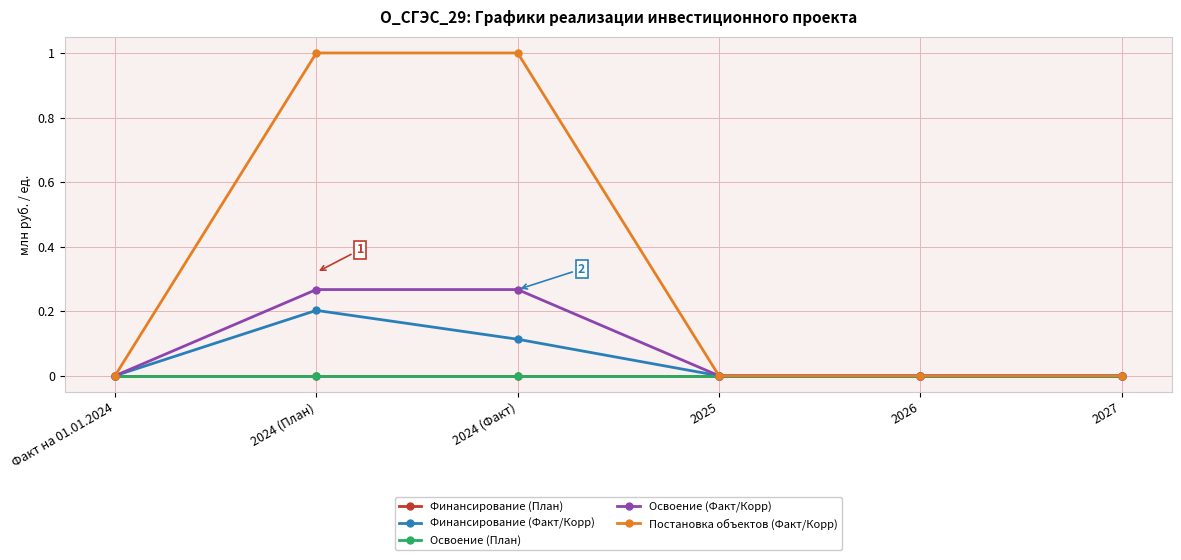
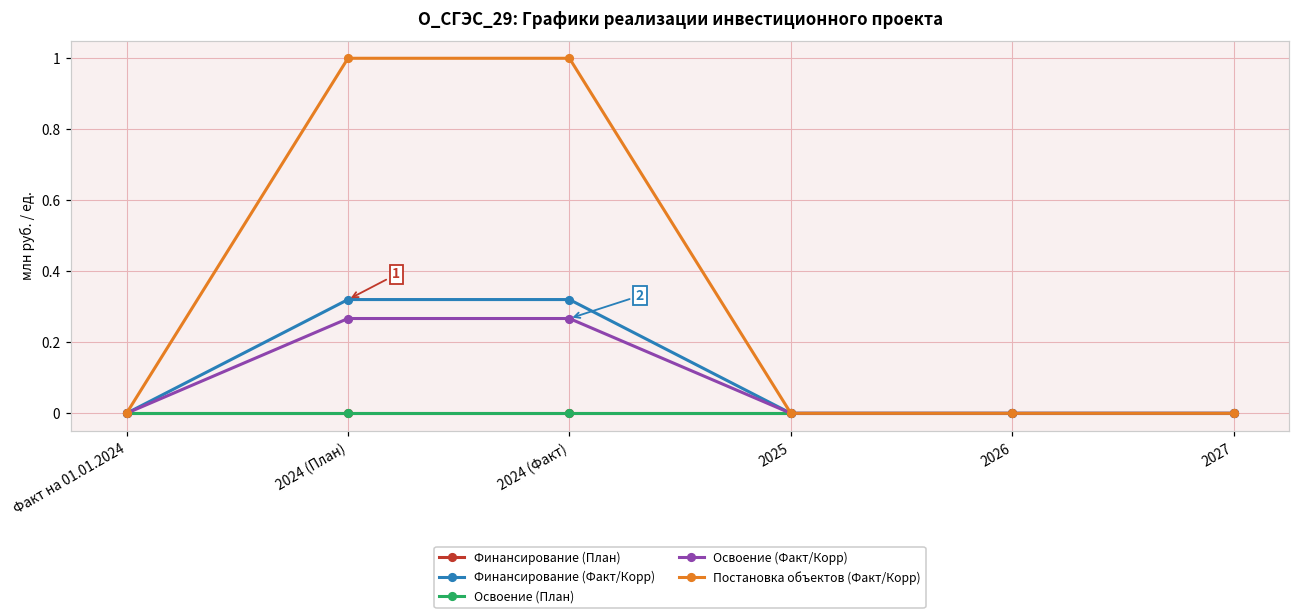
  {
    "Освоение (План)": {
      "2024 (План)": 0.00,
      "2024 (Факт)": 0.00
    },
    "Финансирование (Факт/Корр)": {
-     "2024 (План)": 0.20,
-     "2024 (Факт)": 0.11
+     "2024 (План)": 0.32,
+     "2024 (Факт)": 0.32
    },
    "Постановка объектов (Факт/Корр)": {
      "2024 (План)": 1.00,
      "2024 (Факт)": 1.00
    }
  }
